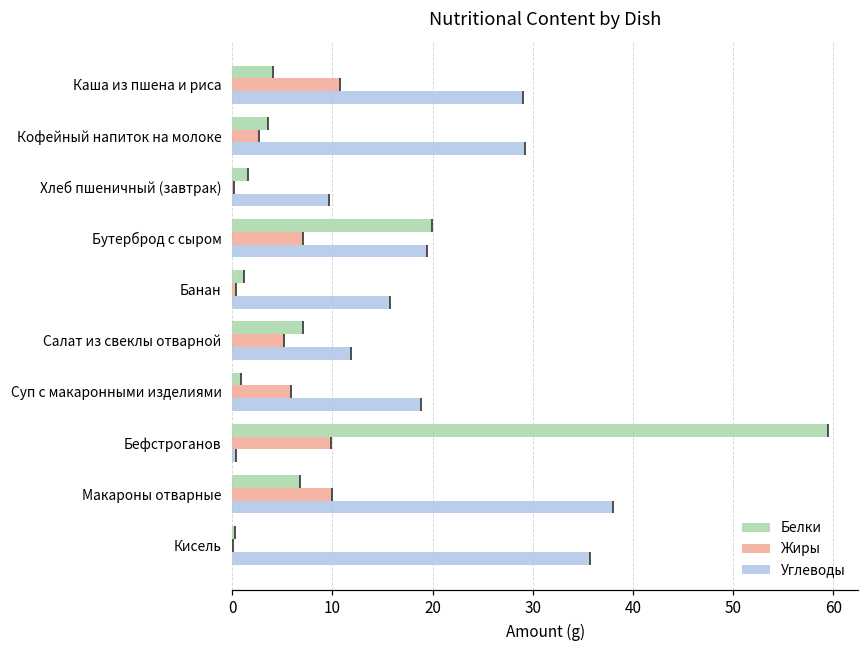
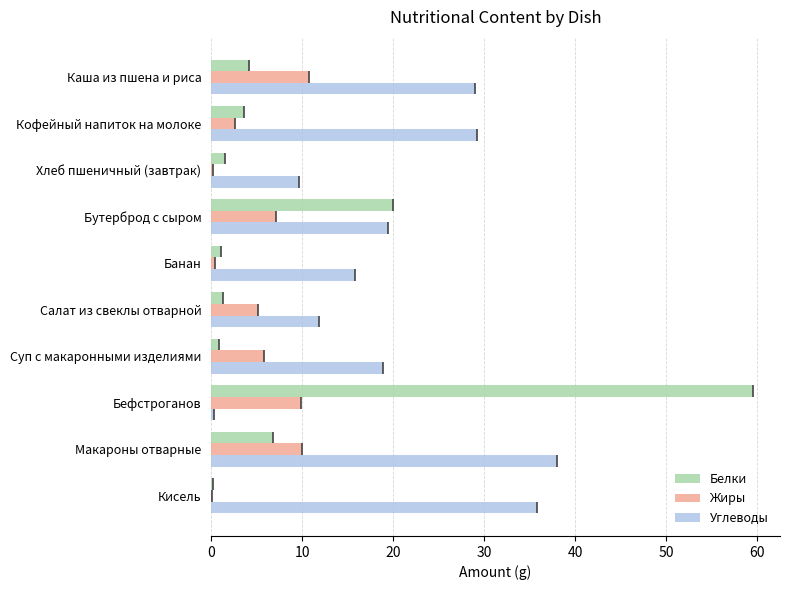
  {
    "Белки": {
      "Каша из пшена и риса": 4,
      "Кофейный напиток на молоке": 4,
      "Хлеб пшеничный (завтрак)": 2,
      "Бутерброд с сыром": 20,
      "Банан": 1,
-     "Салат из свеклы отварной": 7,
+     "Салат из свеклы отварной": 1,
      "Суп с макаронными изделиями": 1,
      "Бефстроганов": 60,
      "Макароны отварные": 7
    },
    "Жиры": {
      "Каша из пшена и риса": 11,
      "Кофейный напиток на молоке": 3,
      "Бутерброд с сыром": 7,
      "Банан": 0,
      "Салат из свеклы отварной": 5,
      "Суп с макаронными изделиями": 6,
      "Бефстроганов": 10,
      "Макароны отварные": 10
    },
    "Углеводы": {
      "Каша из пшена и риса": 29,
      "Кофейный напиток на молоке": 29,
      "Хлеб пшеничный (завтрак)": 10,
      "Бутерброд с сыром": 19,
      "Банан": 16,
      "Салат из свеклы отварной": 12,
      "Суп с макаронными изделиями": 19,
      "Бефстроганов": 0,
      "Макароны отварные": 38,
      "Кисель": 36
    }
  }
